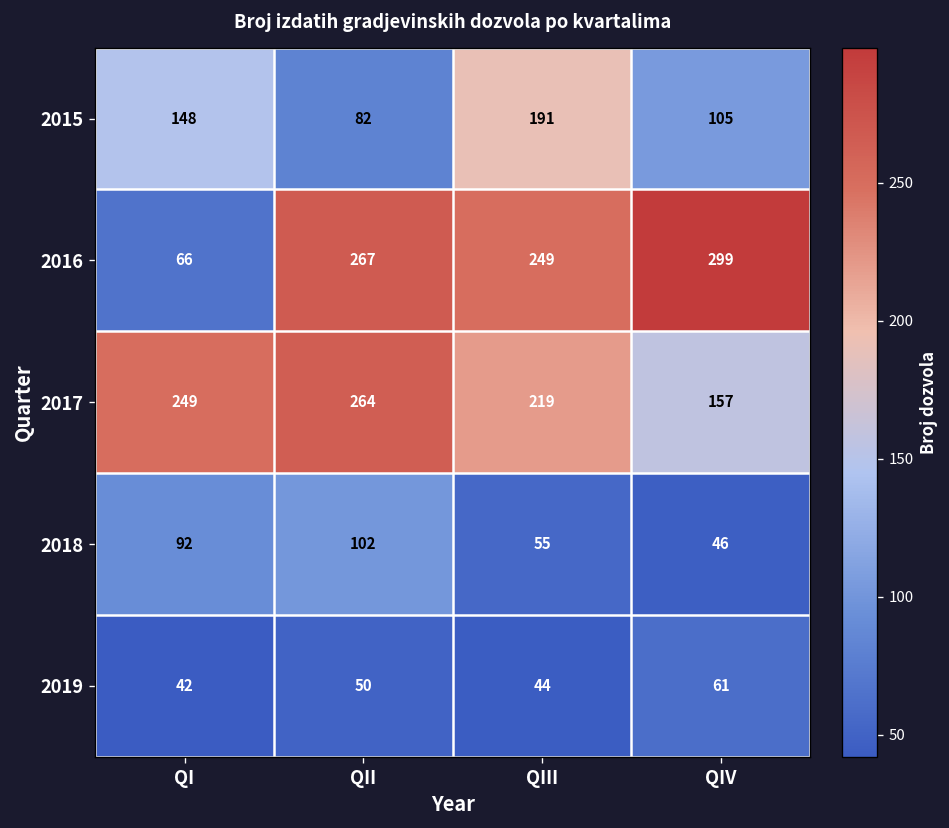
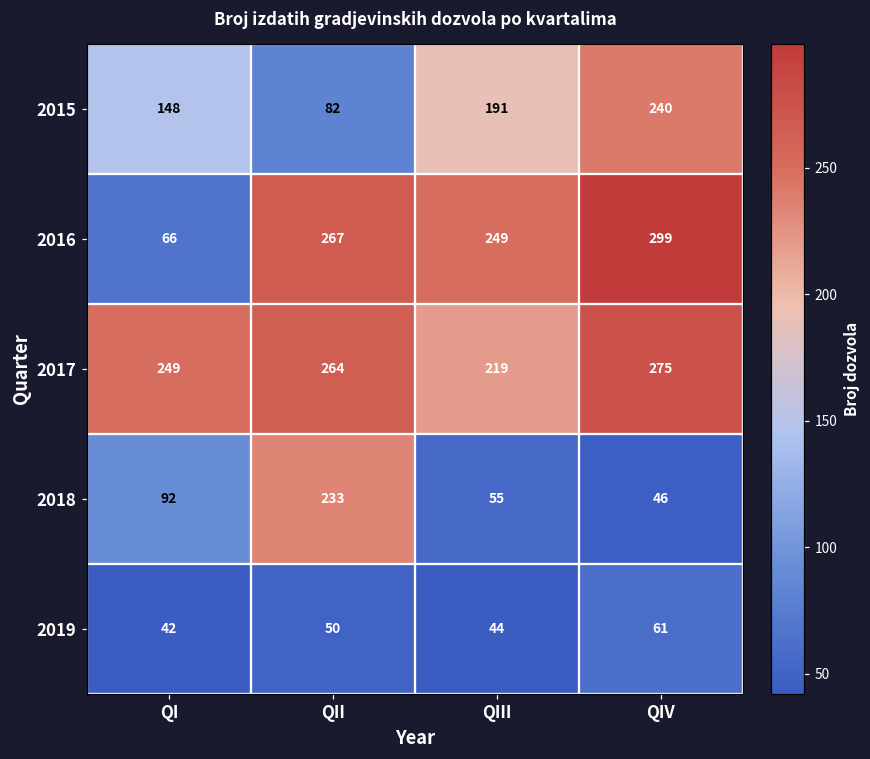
  {
    "2015": {
      "QI": 148,
      "QII": 82,
      "QIII": 191,
-     "QIV": 105
+     "QIV": 240
    },
    "2016": {
      "QI": 66,
      "QII": 267,
      "QIII": 249,
      "QIV": 299
    },
    "2017": {
      "QI": 249,
      "QII": 264,
      "QIII": 219,
-     "QIV": 157
+     "QIV": 275
    },
    "2018": {
      "QI": 92,
-     "QII": 102,
+     "QII": 233,
      "QIII": 55,
      "QIV": 46
    },
    "2019": {
      "QI": 42,
      "QII": 50,
      "QIII": 44,
      "QIV": 61
    }
  }
